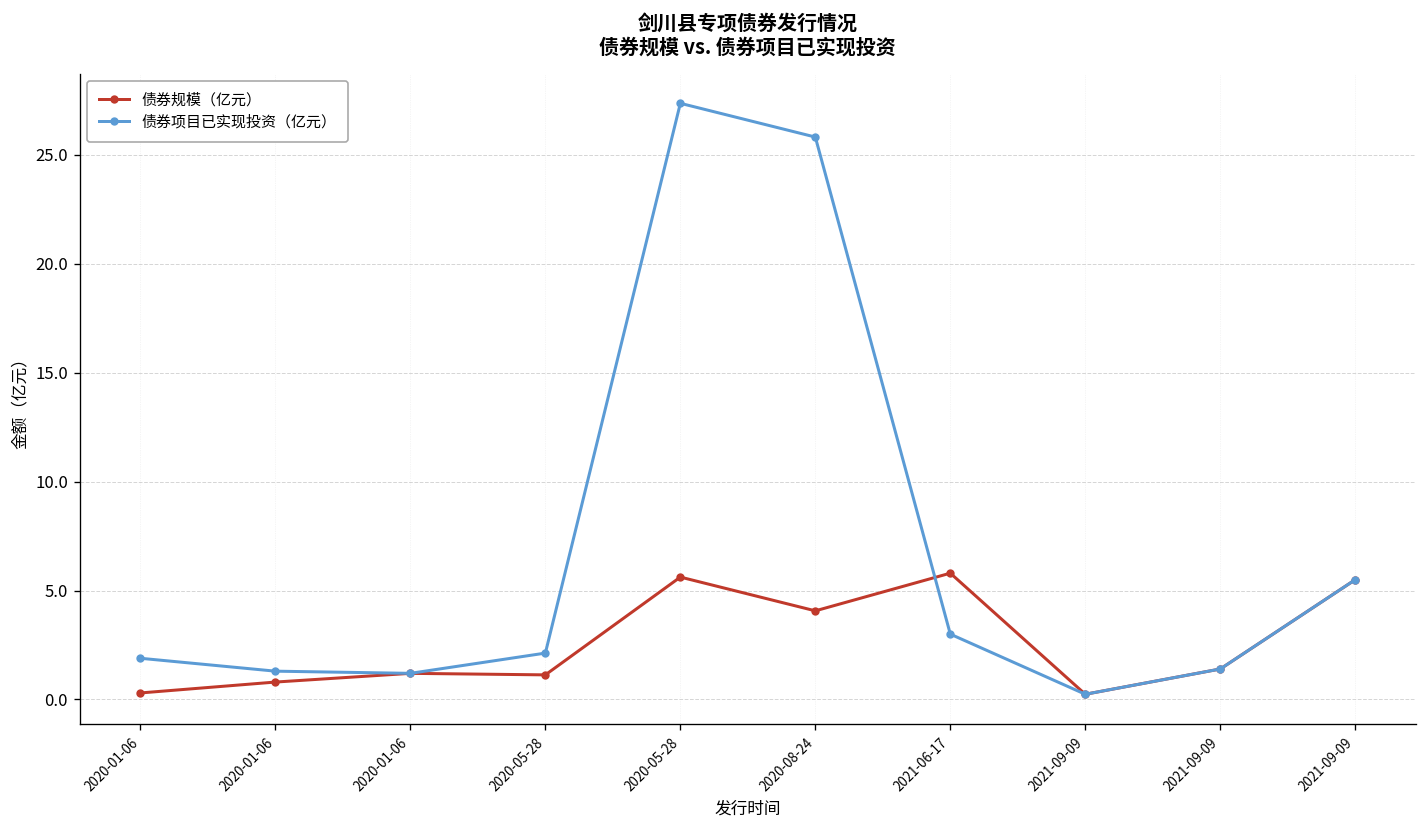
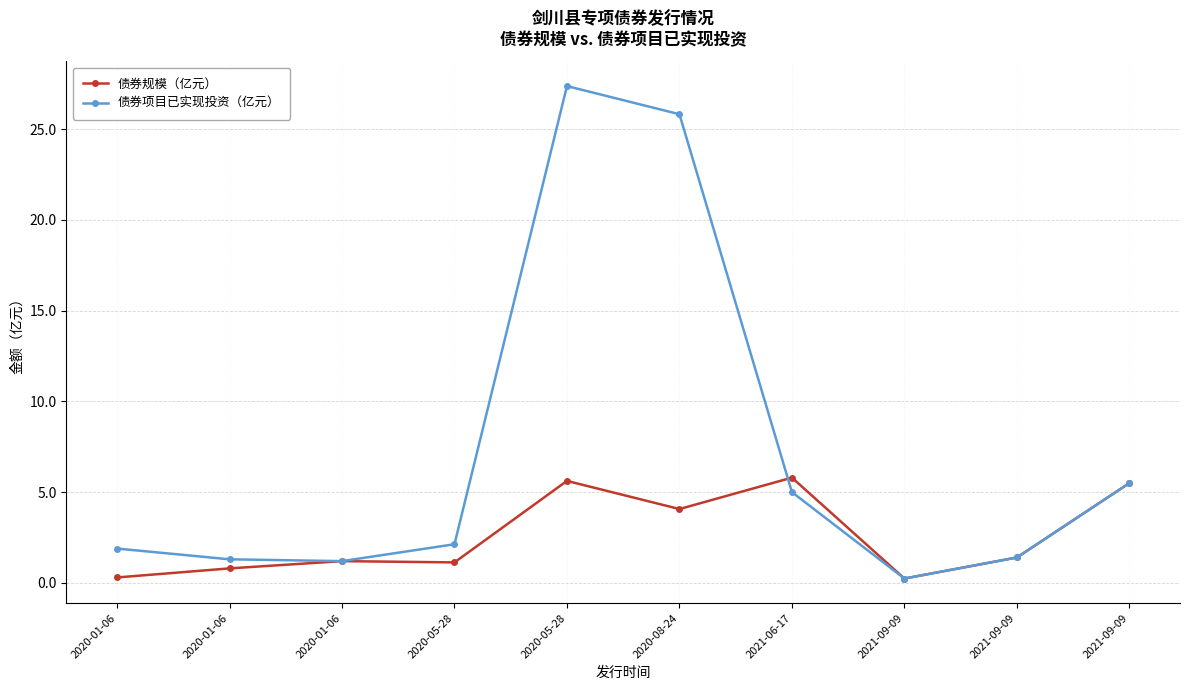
  {
    "债券规模（亿元）": {
      "2020-08-24": 4,
      "2021-06-17": 5.8
    },
    "债券项目已实现投资（亿元）": {
      "2020-08-24": 25.8,
-     "2021-06-17": 3
+     "2021-06-17": 5
    }
  }
